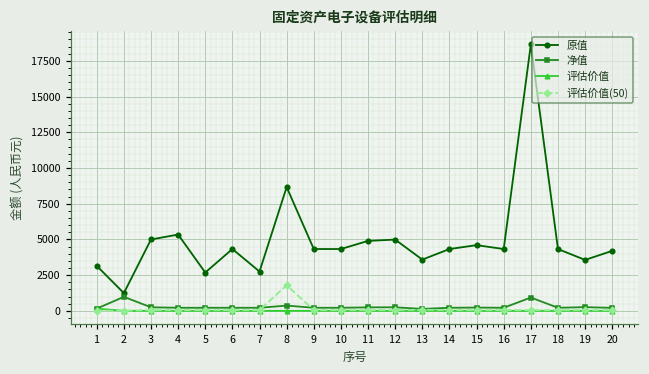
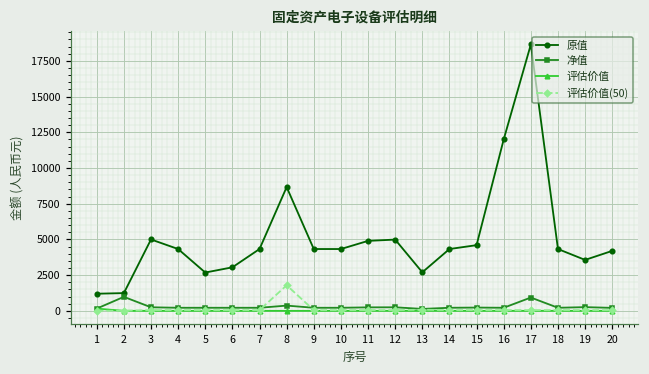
  {
    "原值": {
-     "1": 3200,
+     "1": 1200,
      "2": 1200,
      "3": 5000,
-     "4": 5300,
+     "4": 4300,
      "5": 2700,
-     "6": 4300,
-     "7": 2800,
+     "6": 3000,
+     "7": 4300,
      "8": 8700,
      "9": 4300,
      "10": 4300,
      "11": 4900,
      "12": 5000,
-     "13": 3600,
+     "13": 2700,
      "14": 4300,
      "15": 4600,
-     "16": 4300,
+     "16": 12000,
      "17": 18700,
      "18": 4300,
      "19": 3600,
      "20": 4200
    },
    "净值": {
      "2": 1000,
      "8": 400,
      "17": 900,
      "19": 300
    },
    "评估价值": {
      "8": 0
    },
    "评估价值(50)": {
      "8": 1800
    }
  }
